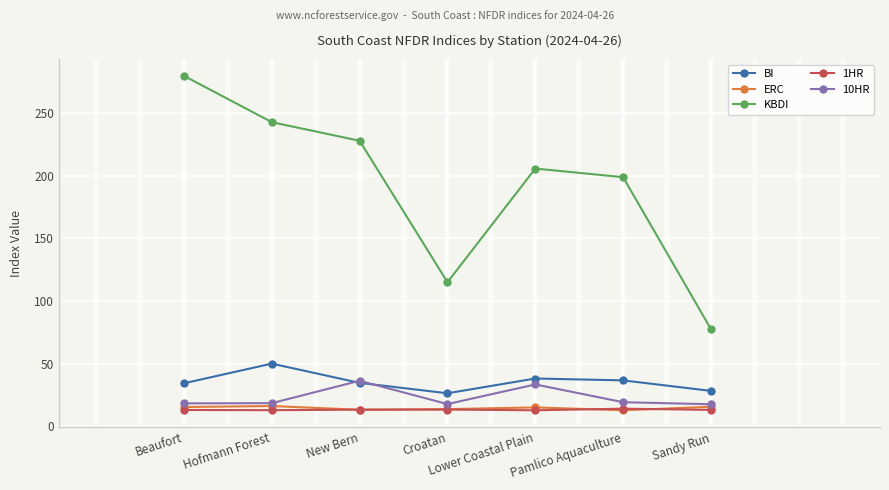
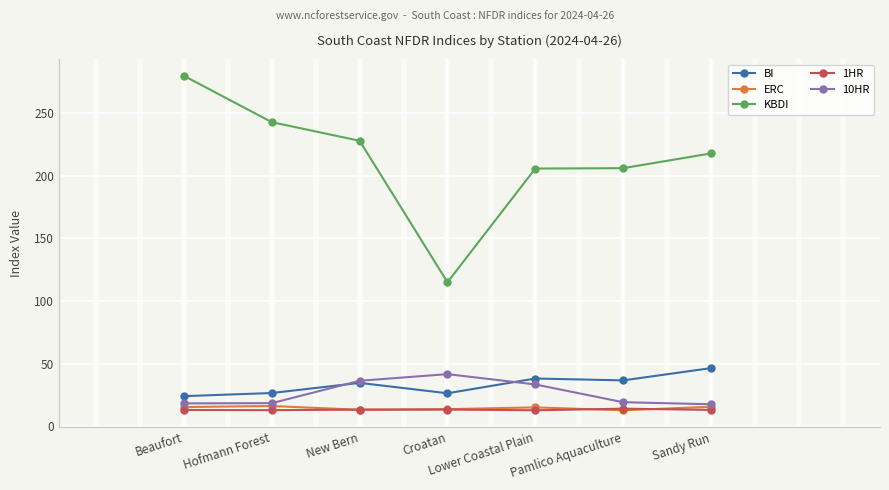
  {
    "BI": {
-     "Beaufort": 34,
-     "Hofmann Forest": 50,
+     "Beaufort": 24,
+     "Hofmann Forest": 26,
      "Croatan": 26,
      "Lower Coastal Plain": 38,
      "Pamlico Aquaculture": 37,
-     "Sandy Run": 28
+     "Sandy Run": 46
    },
    "KBDI": {
      "Beaufort": 280,
      "Hofmann Forest": 243,
      "New Bern": 228,
      "Croatan": 115,
      "Lower Coastal Plain": 206,
-     "Pamlico Aquaculture": 199,
-     "Sandy Run": 78
+     "Pamlico Aquaculture": 206,
+     "Sandy Run": 218
    },
    "10HR": {
      "Beaufort": 18,
      "Hofmann Forest": 18,
-     "Croatan": 18,
+     "Croatan": 42,
      "Lower Coastal Plain": 33,
      "Pamlico Aquaculture": 19,
      "Sandy Run": 17
    }
  }
